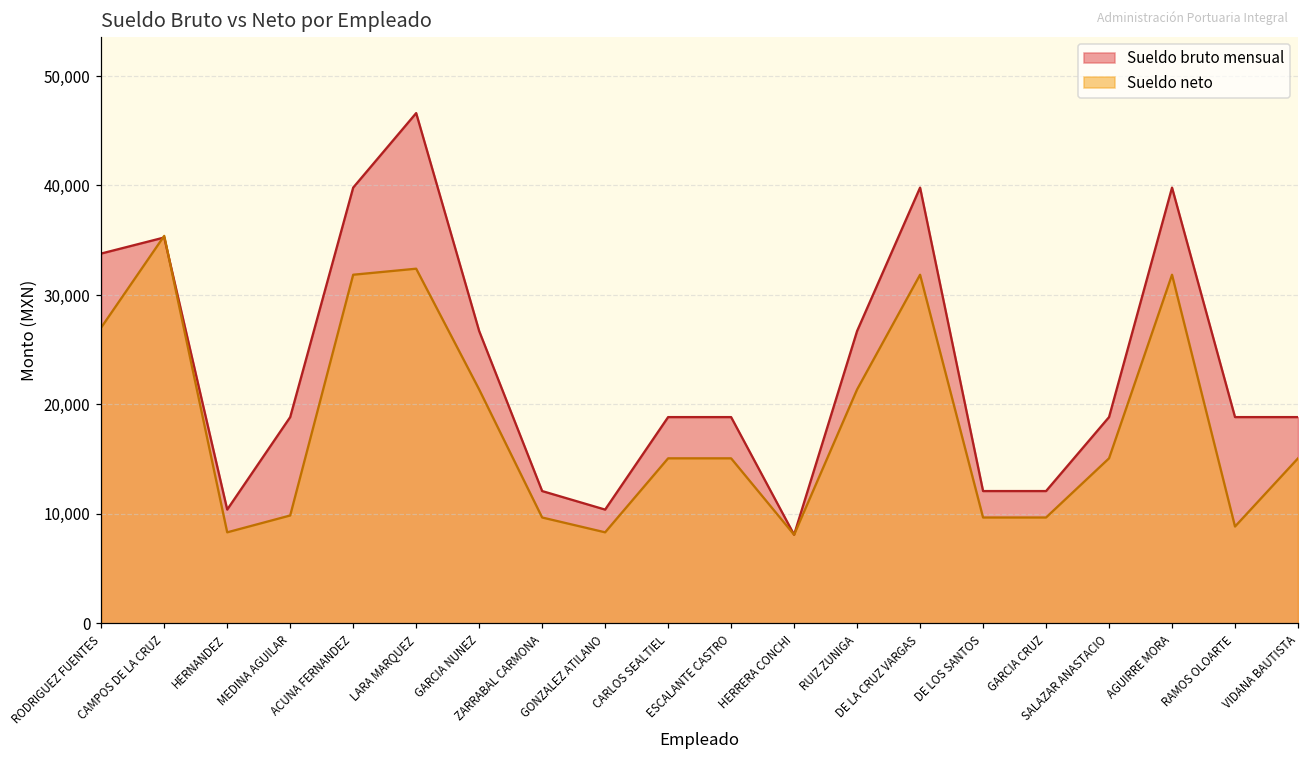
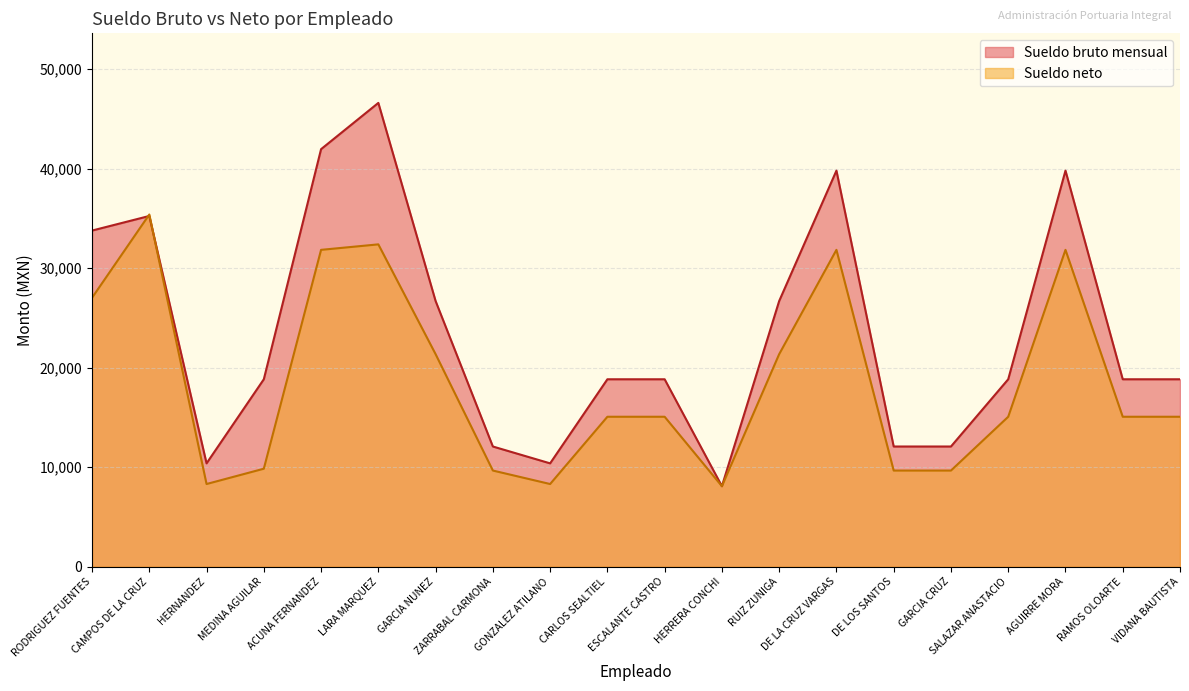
  {
    "Sueldo bruto mensual": {
      "RODRIGUEZ FUENTES": "34,000",
      "HERNANDEZ": "10,000",
      "MEDINA AGUILAR": "19,000",
-     "ACUNA FERNANDEZ": "40,000",
+     "ACUNA FERNANDEZ": "42,000",
      "LARA MARQUEZ": "47,000",
      "GARCIA NUNEZ": "27,000",
      "ZARRABAL CARMONA": "12,000",
      "GONZALEZ ATILANO": "10,000",
      "CARLOS SEALTIEL": "19,000",
      "ESCALANTE CASTRO": "19,000",
      "RUIZ ZUNIGA": "27,000",
      "DE LA CRUZ VARGAS": "40,000",
      "DE LOS SANTOS": "12,000",
      "GARCIA CRUZ": "12,000",
      "SALAZAR ANASTACIO": "19,000",
      "AGUIRRE MORA": "40,000",
      "RAMOS OLOARTE": "19,000",
      "VIDANA BAUTISTA": "19,000"
    },
    "Sueldo neto": {
      "RODRIGUEZ FUENTES": "27,000",
      "HERNANDEZ": "8,000",
      "MEDINA AGUILAR": "10,000",
      "ACUNA FERNANDEZ": "32,000",
      "LARA MARQUEZ": "32,000",
      "GARCIA NUNEZ": "21,000",
      "ZARRABAL CARMONA": "10,000",
      "GONZALEZ ATILANO": "8,000",
      "CARLOS SEALTIEL": "15,000",
      "ESCALANTE CASTRO": "15,000",
      "RUIZ ZUNIGA": "21,000",
      "DE LA CRUZ VARGAS": "32,000",
      "DE LOS SANTOS": "10,000",
      "GARCIA CRUZ": "10,000",
      "SALAZAR ANASTACIO": "15,000",
      "AGUIRRE MORA": "32,000",
-     "RAMOS OLOARTE": "9,000",
+     "RAMOS OLOARTE": "15,000",
      "VIDANA BAUTISTA": "15,000"
    }
  }
